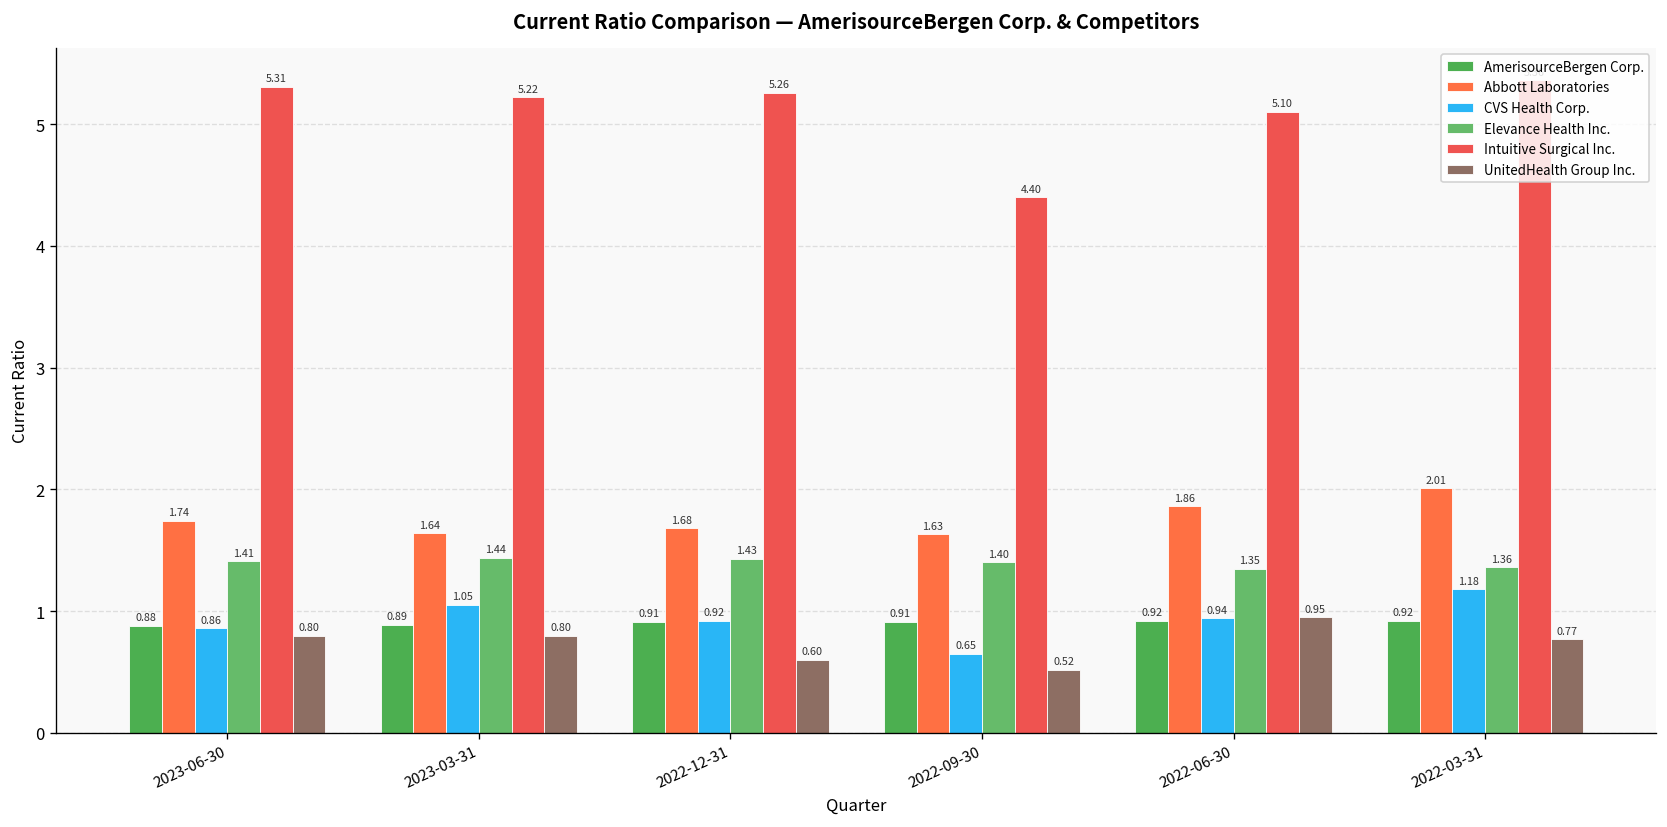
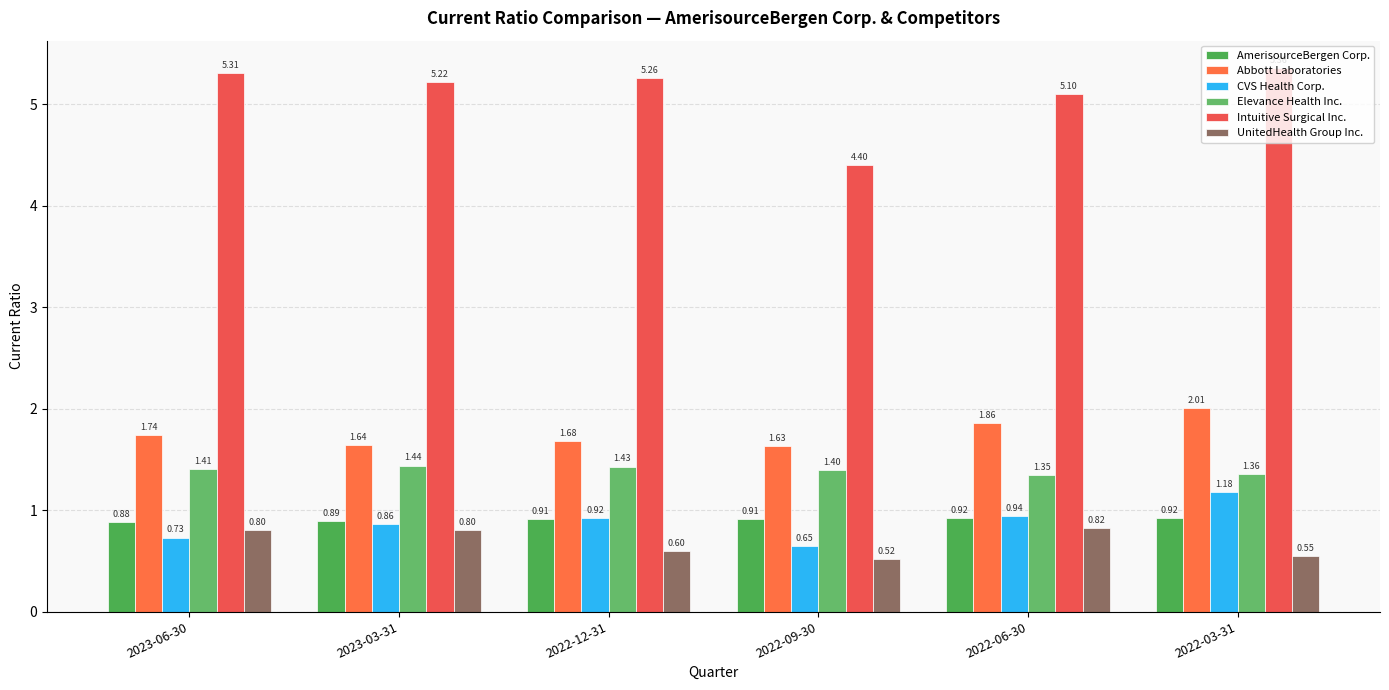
  {
    "CVS Health Corp.": {
-     "2023-06-30": 0.86,
-     "2023-03-31": 1.05,
+     "2023-06-30": 0.73,
+     "2023-03-31": 0.86,
      "2022-12-31": 0.92,
      "2022-09-30": 0.65,
      "2022-06-30": 0.94,
      "2022-03-31": 1.18
    },
    "UnitedHealth Group Inc.": {
      "2023-06-30": 0.80,
      "2023-03-31": 0.80,
      "2022-12-31": 0.60,
      "2022-09-30": 0.52,
-     "2022-06-30": 0.95,
-     "2022-03-31": 0.77
+     "2022-06-30": 0.82,
+     "2022-03-31": 0.55
    }
  }
